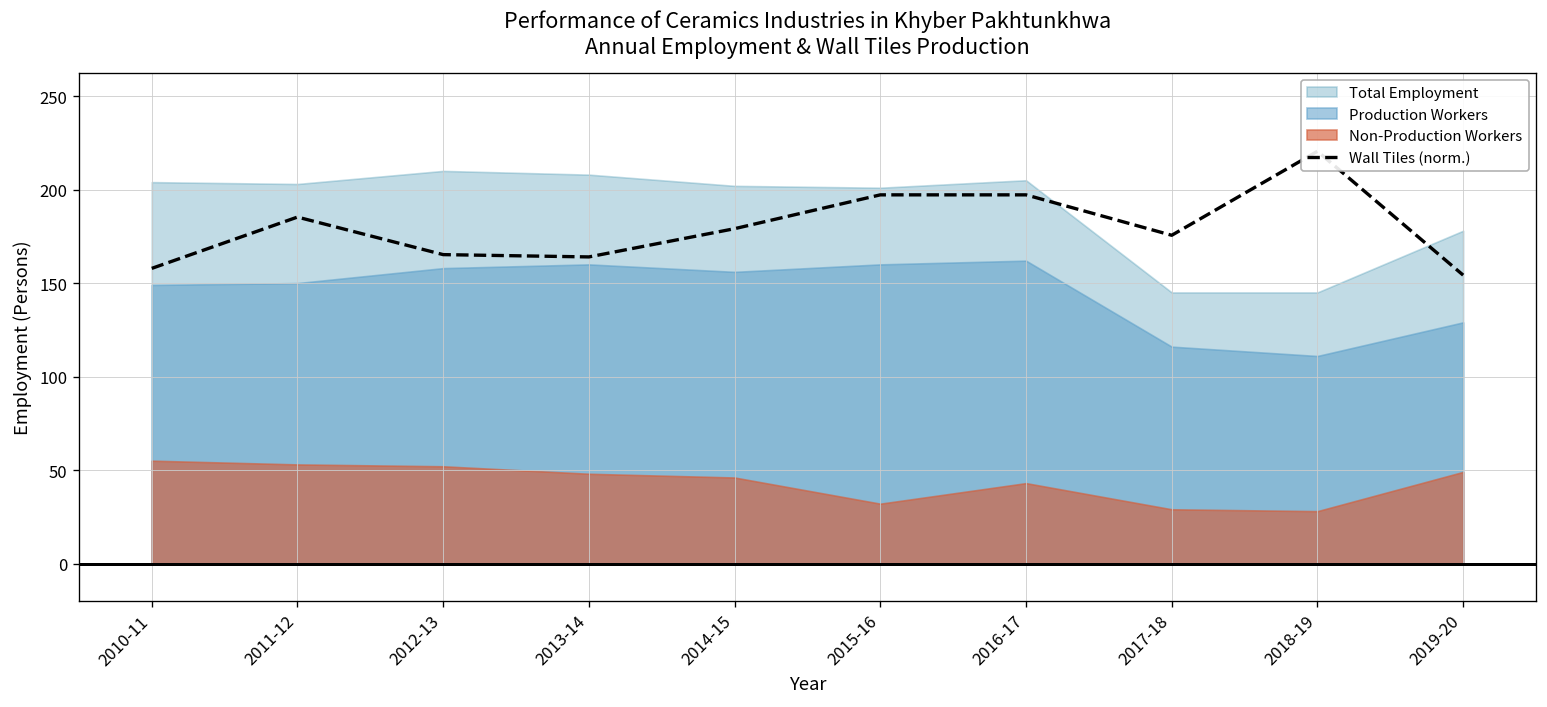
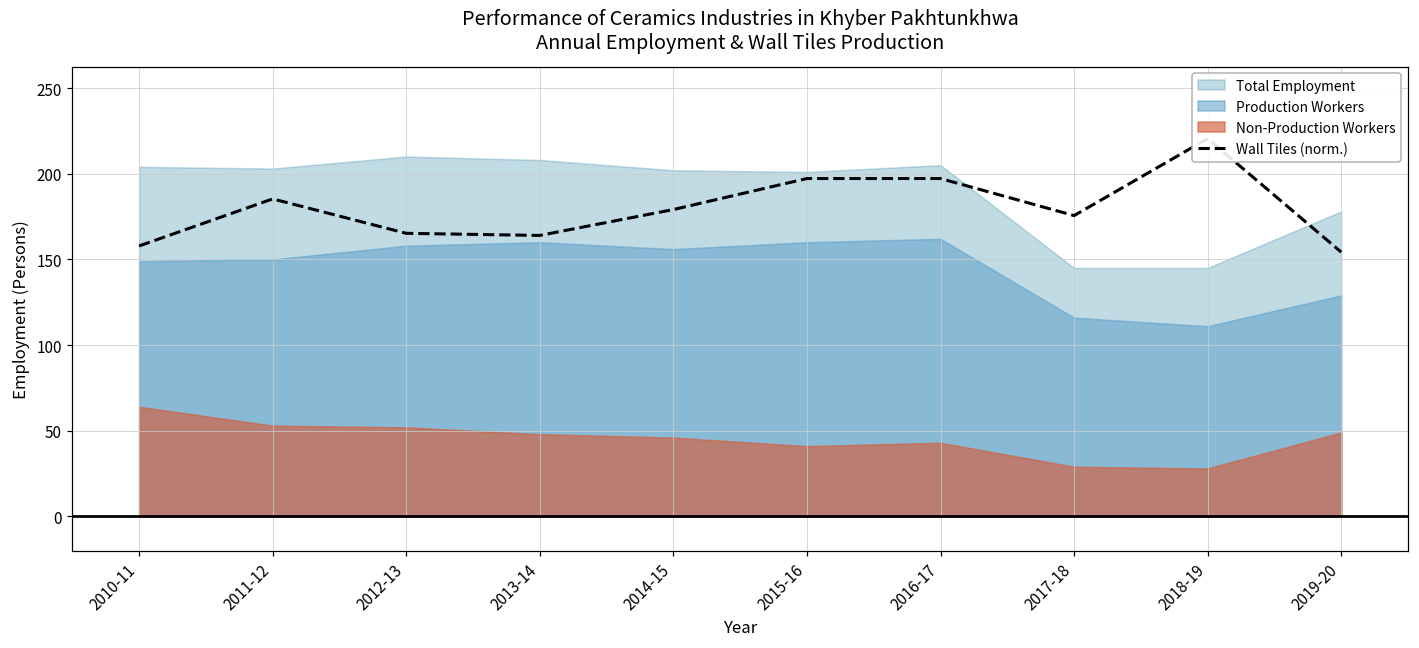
  {
    "Wall Tiles (norm.)": {
      "2010-11": 158,
      "2011-12": 185,
      "2012-13": 165,
      "2013-14": 164,
      "2014-15": 179,
      "2015-16": 197,
      "2016-17": 197,
      "2017-18": 176,
      "2019-20": 154
    },
    "Non-Production Workers": {
-     "2010-11": 55,
+     "2010-11": 64,
      "2011-12": 53,
      "2012-13": 52,
      "2013-14": 48,
      "2014-15": 46,
-     "2015-16": 32,
+     "2015-16": 41,
      "2016-17": 43,
      "2017-18": 29,
      "2018-19": 28,
      "2019-20": 49
    }
  }
